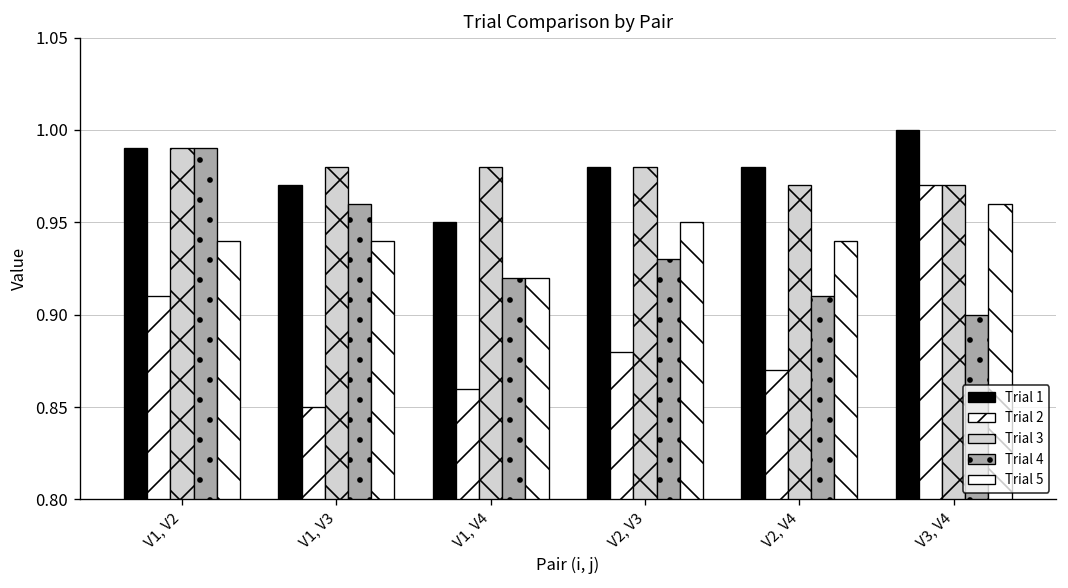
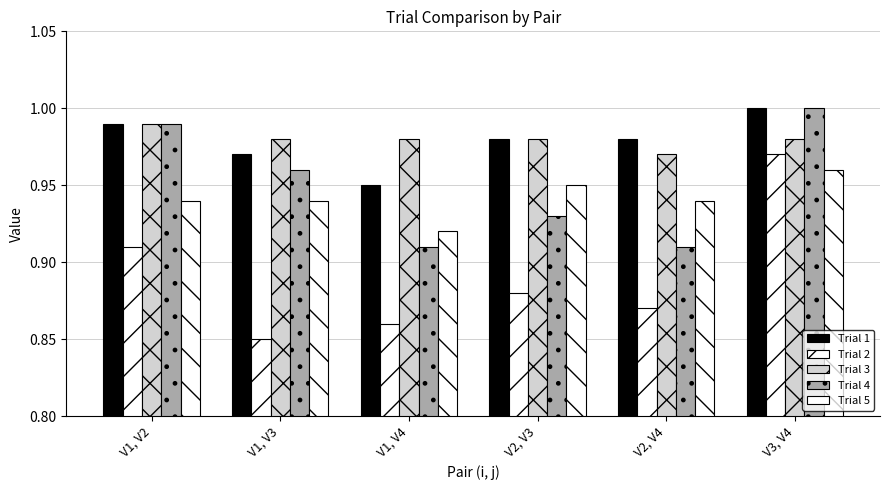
  {
    "Trial 1": {
      "V1, V2": 0.99,
      "V1, V3": 0.97,
      "V1, V4": 0.95,
      "V2, V3": 0.98,
      "V2, V4": 0.98,
      "V3, V4": 1.00
    },
    "Trial 3": {
      "V1, V2": 0.99,
      "V1, V3": 0.98,
      "V1, V4": 0.98,
      "V2, V3": 0.98,
      "V2, V4": 0.97,
-     "V3, V4": 0.97
+     "V3, V4": 0.98
    },
    "Trial 4": {
      "V1, V2": 0.99,
      "V1, V3": 0.96,
-     "V1, V4": 0.92,
+     "V1, V4": 0.91,
      "V2, V3": 0.93,
      "V2, V4": 0.91,
-     "V3, V4": 0.9
+     "V3, V4": 1.0
    }
  }
